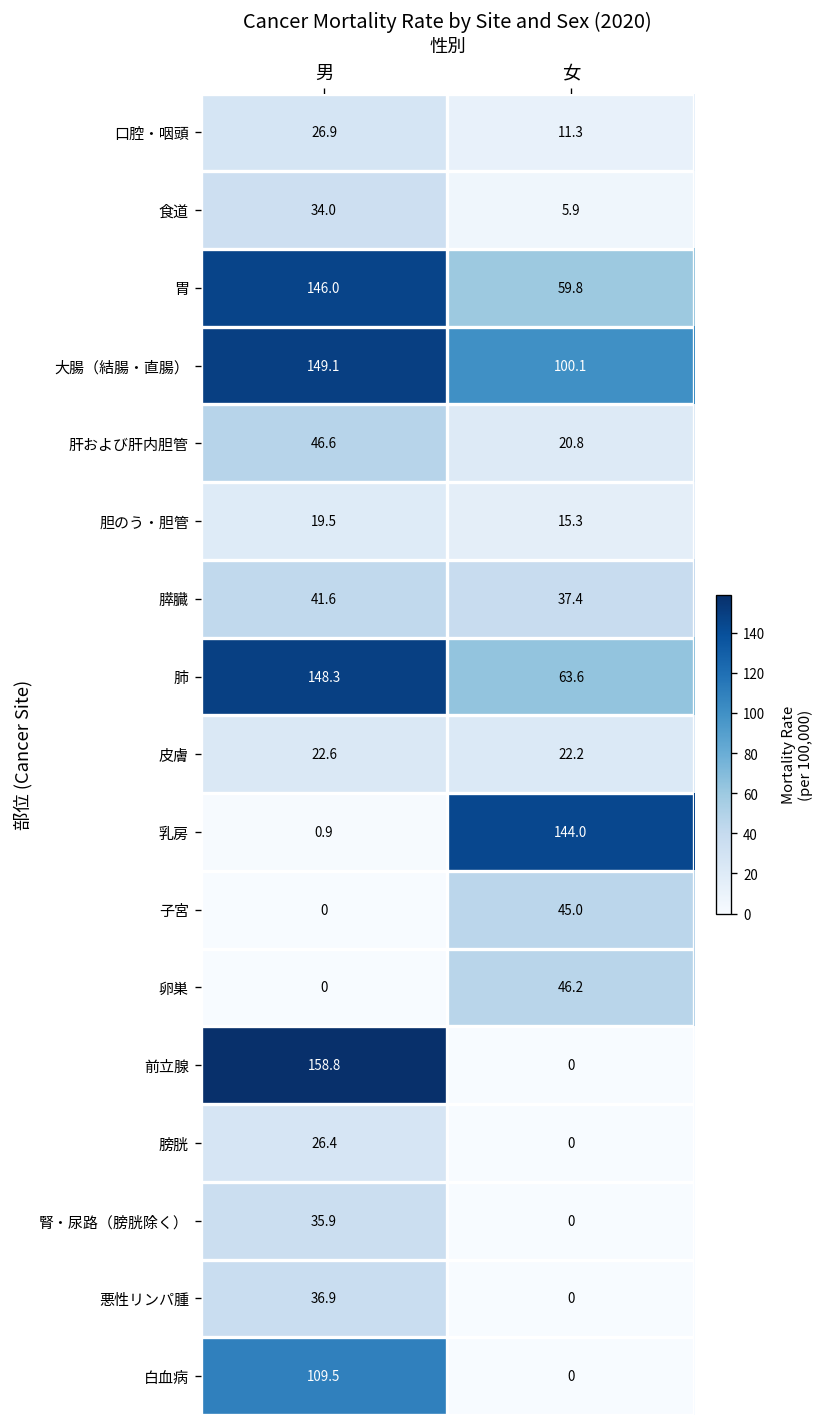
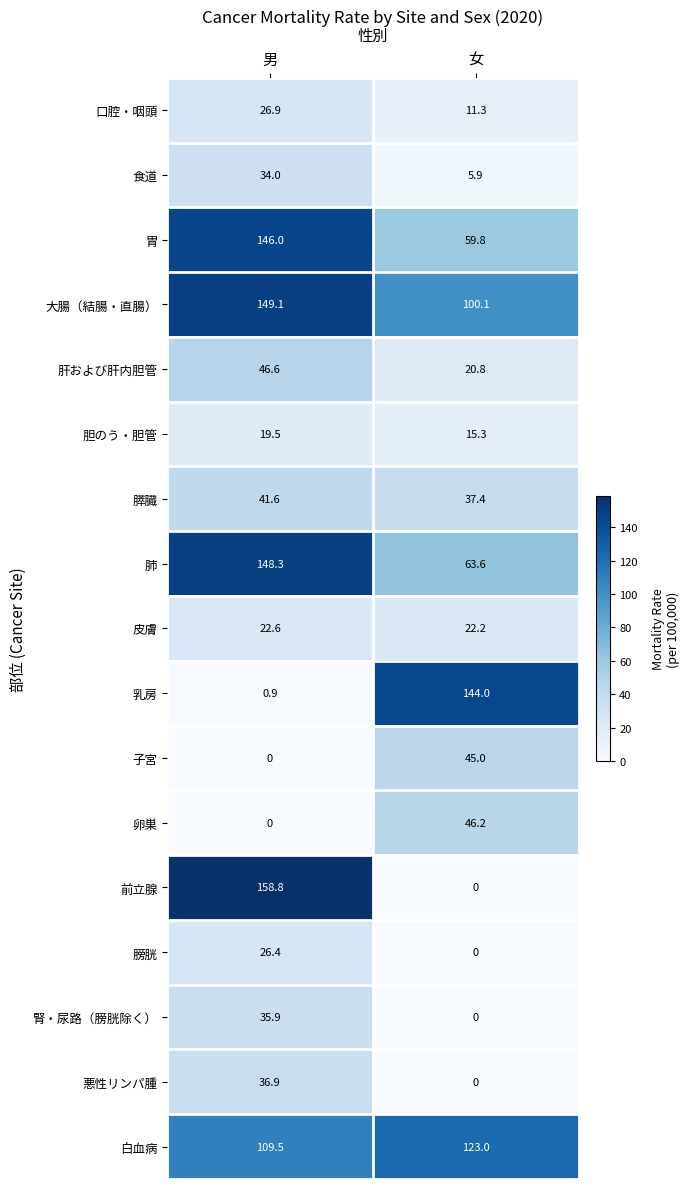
  {
    "口腔・咽頭": {
      "男": 26.9,
      "女": 11.3
    },
    "食道": {
      "男": 34.0,
      "女": 5.9
    },
    "胃": {
      "男": 146.0,
      "女": 59.8
    },
    "大腸（結腸・直腸）": {
      "男": 149.1,
      "女": 100.1
    },
    "肝および肝内胆管": {
      "男": 46.6,
      "女": 20.8
    },
    "胆のう・胆管": {
      "男": 19.5,
      "女": 15.3
    },
    "膵臓": {
      "男": 41.6,
      "女": 37.4
    },
    "肺": {
      "男": 148.3,
      "女": 63.6
    },
    "皮膚": {
      "男": 22.6,
      "女": 22.2
    },
    "乳房": {
      "男": 0.9,
      "女": 144.0
    },
    "子宮": {
      "男": 0,
      "女": 45.0
    },
    "卵巣": {
      "男": 0,
      "女": 46.2
    },
    "前立腺": {
      "男": 158.8,
      "女": 0
    },
    "膀胱": {
      "男": 26.4,
      "女": 0
    },
    "腎・尿路（膀胱除く）": {
      "男": 35.9,
      "女": 0
    },
    "悪性リンパ腫": {
      "男": 36.9,
      "女": 0
    },
    "白血病": {
      "男": 109.5,
-     "女": 0
+     "女": 123.0
    }
  }
